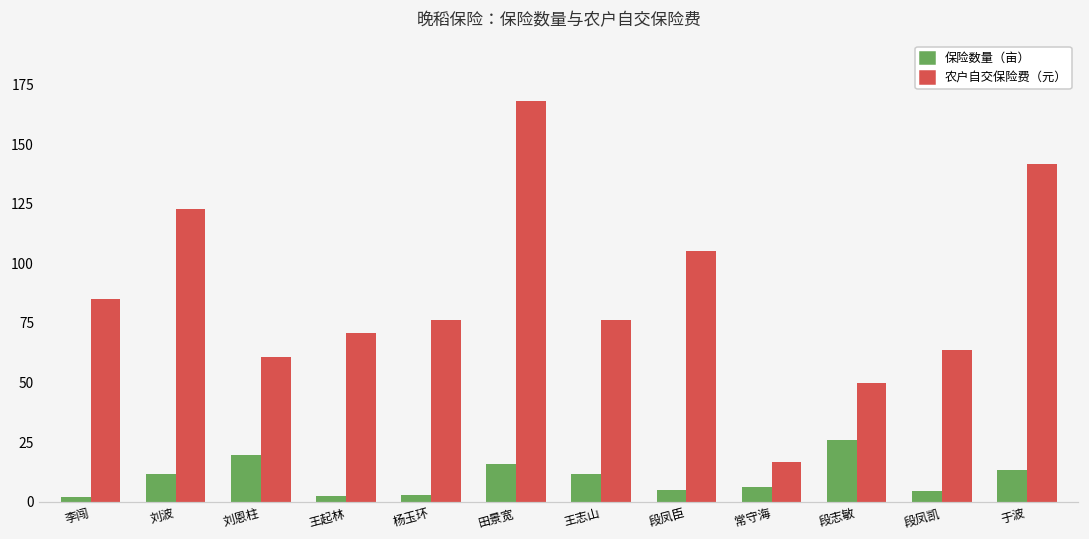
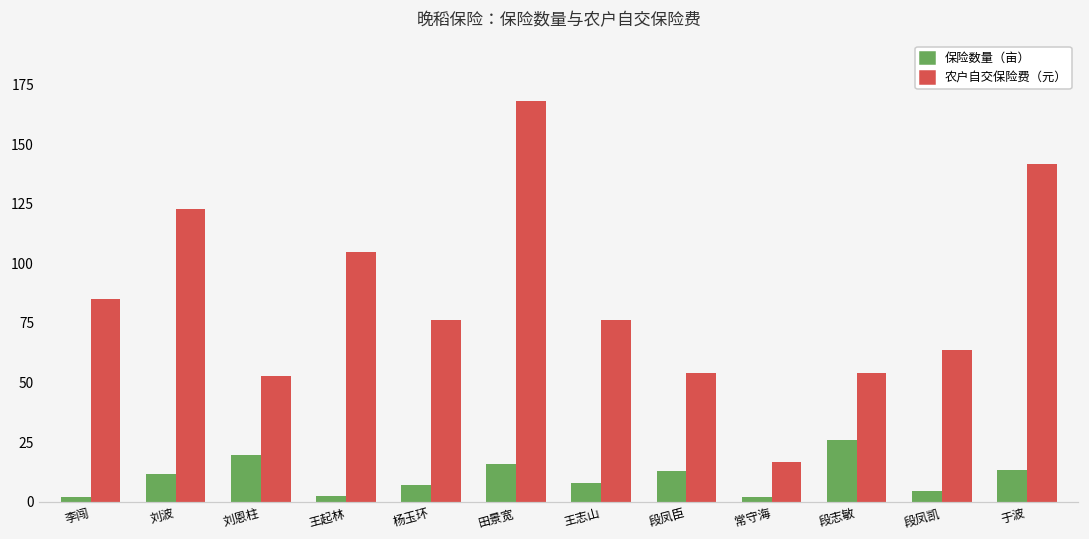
  {
    "保险数量（亩）": {
      "李闯": 2,
      "刘波": 12,
      "刘恩柱": 20,
      "王起林": 2,
-     "杨玉环": 3,
+     "杨玉环": 7,
      "田景宽": 16,
-     "王志山": 12,
-     "段凤臣": 5,
-     "常守海": 6,
+     "王志山": 8,
+     "段凤臣": 13,
+     "常守海": 2,
      "段志敏": 26,
      "段凤凯": 5,
      "于波": 13
    },
    "农户自交保险费（元）": {
      "李闯": 85,
      "刘波": 123,
-     "刘恩柱": 61,
-     "王起林": 71,
+     "刘恩柱": 53,
+     "王起林": 105,
      "杨玉环": 76,
      "田景宽": 168,
      "王志山": 76,
-     "段凤臣": 105,
+     "段凤臣": 54,
      "常守海": 17,
-     "段志敏": 50,
+     "段志敏": 54,
      "段凤凯": 64,
      "于波": 142
    }
  }
